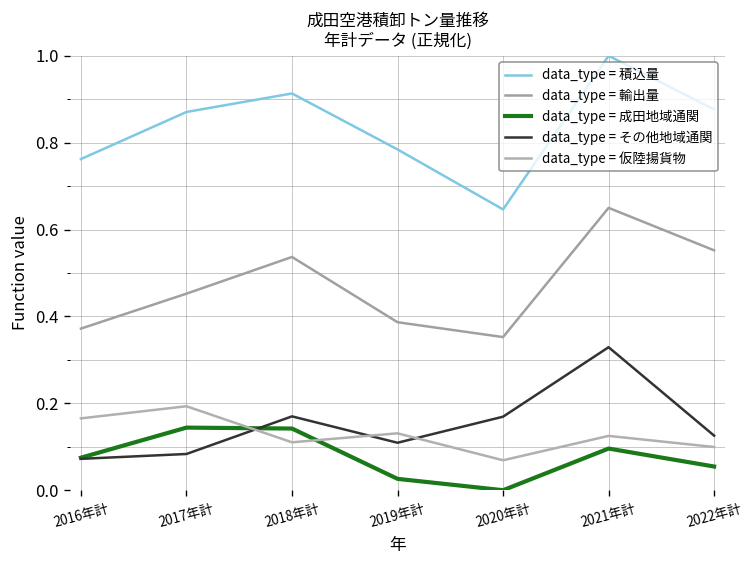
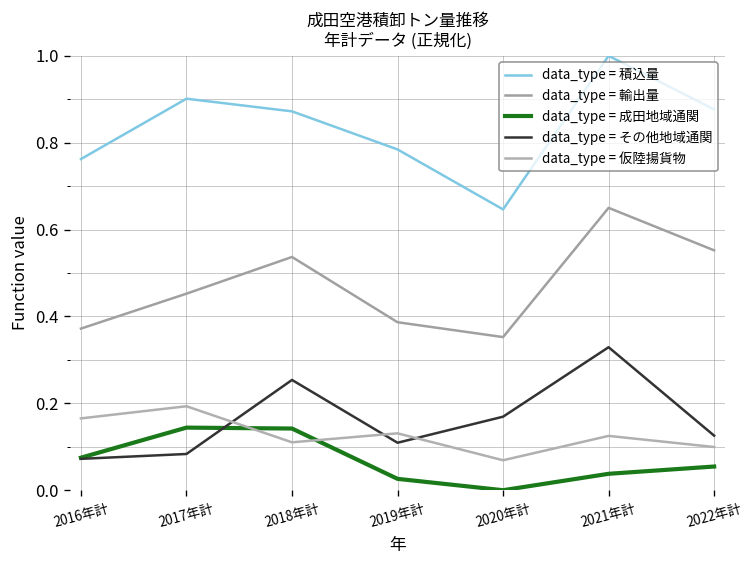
  {
    "data_type = 積込量": {
      "2016年計": 0.76,
-     "2017年計": 0.87,
-     "2018年計": 0.91,
+     "2017年計": 0.90,
+     "2018年計": 0.87,
      "2019年計": 0.78,
      "2020年計": 0.65,
      "2021年計": 1.00
    },
    "data_type = 成田地域通関": {
      "2017年計": 0.14,
      "2018年計": 0.14,
      "2019年計": 0.03,
      "2020年計": 0.00,
-     "2021年計": 0.10,
+     "2021年計": 0.04,
      "2022年計": 0.05
    },
    "data_type = その他地域通関": {
      "2017年計": 0.08,
-     "2018年計": 0.17,
+     "2018年計": 0.25,
      "2019年計": 0.11,
      "2020年計": 0.17,
      "2021年計": 0.33,
      "2022年計": 0.13
    }
  }
